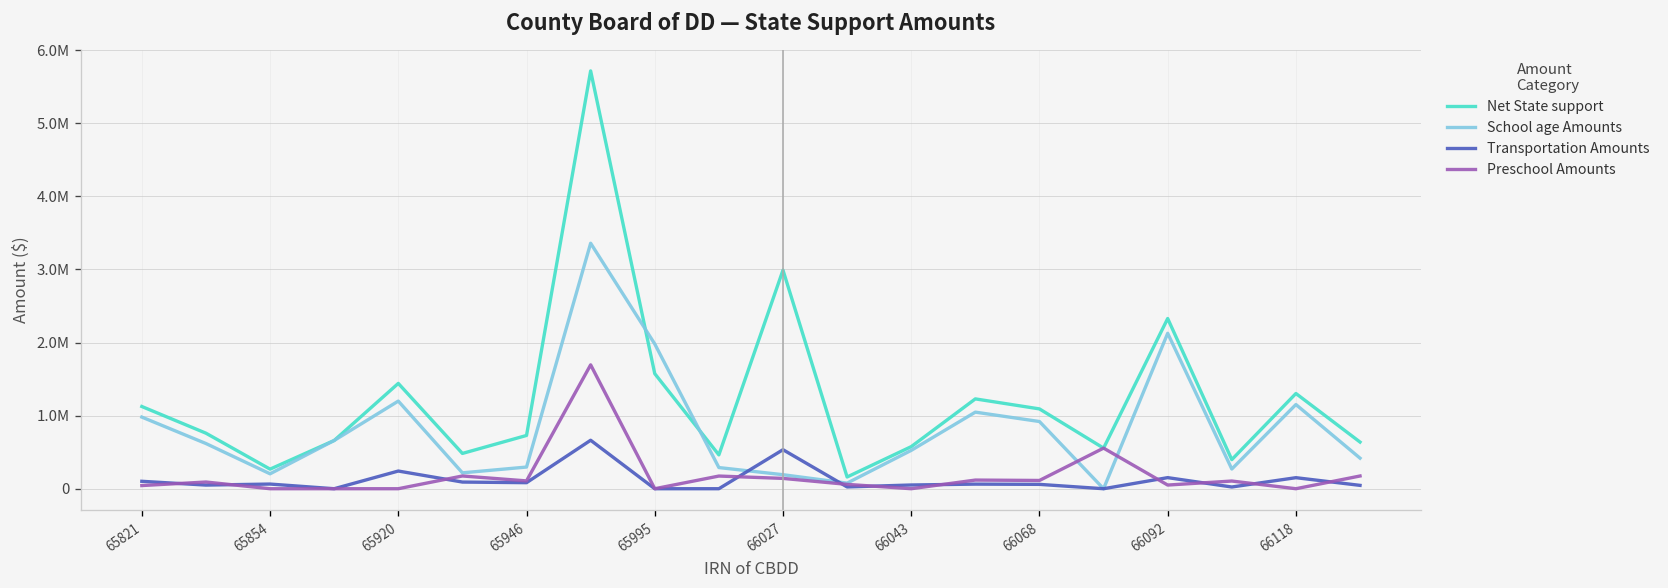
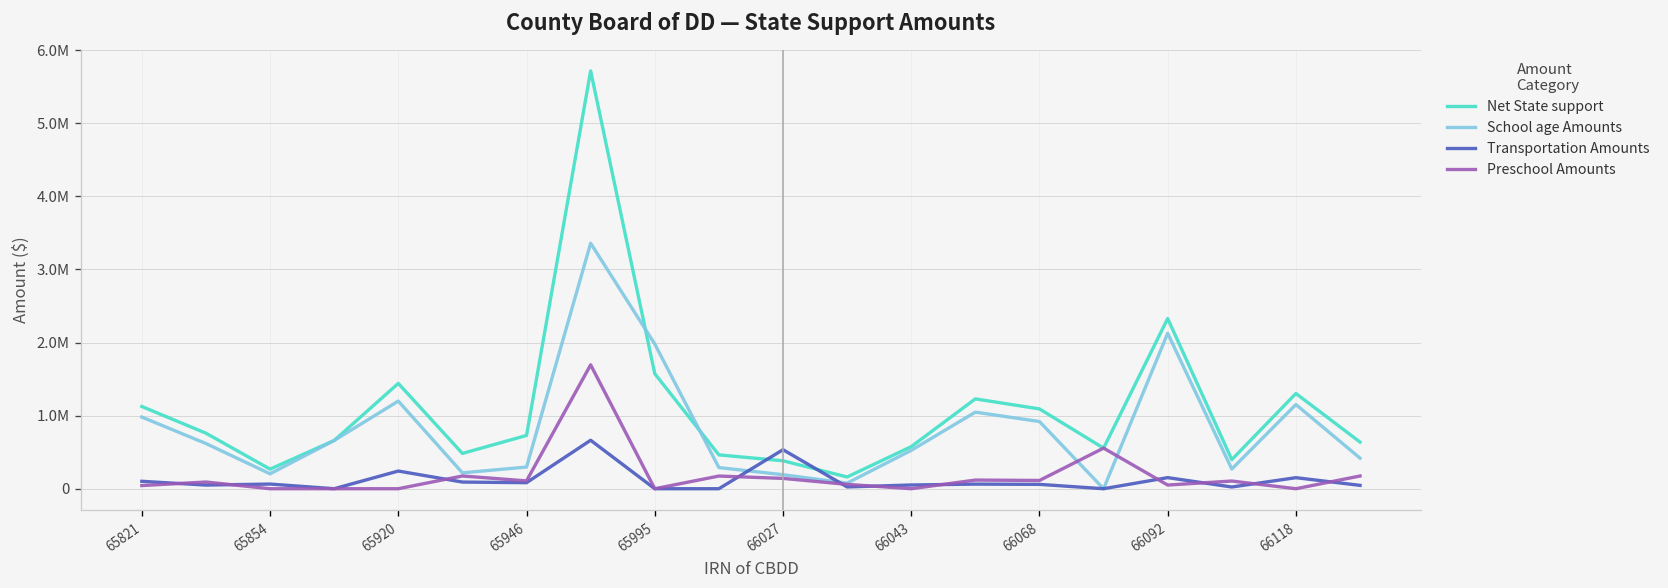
  {
    "Net State support": {
      "65821": 1100000,
      "65854": 300000,
      "65920": 1400000,
      "65946": 700000,
      "65995": 1600000,
-     "66027": 3000000,
+     "66027": 400000,
      "66043": 600000,
      "66068": 1100000,
      "66092": 2300000,
      "66118": 1300000
    },
    "School age Amounts": {
      "65821": 1000000,
      "65854": 200000,
      "65920": 1200000,
      "65946": 300000,
      "65995": 2000000,
      "66027": 200000,
      "66043": 500000,
      "66068": 900000,
      "66092": 2100000,
      "66118": 1200000
    },
    "Transportation Amounts": {
      "65821": 100000,
      "65854": 100000,
      "65920": 200000,
      "66027": 500000,
      "66043": 100000,
      "66068": 100000,
      "66092": 200000,
      "66118": 200000
    },
    "Preschool Amounts": {
      "65821": 0,
      "65854": 0,
      "65920": 0,
      "66027": 100000,
      "66043": 0,
      "66068": 100000,
      "66092": 100000,
      "66118": 0
    }
  }
